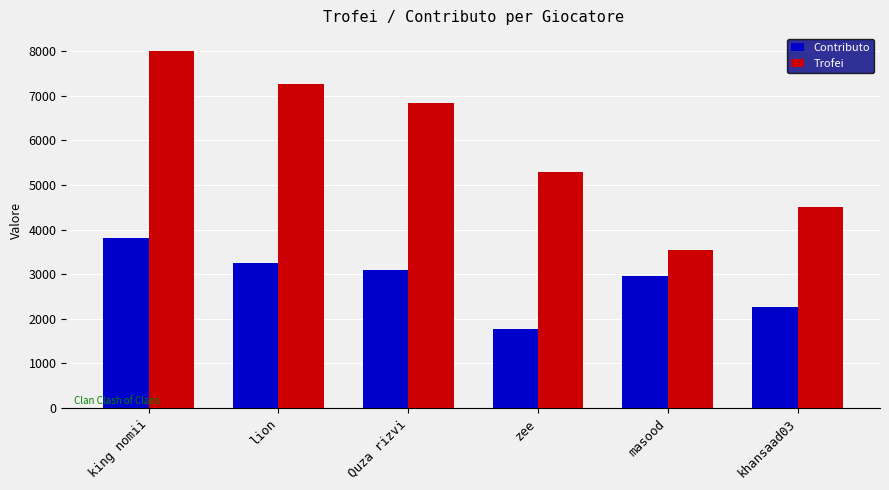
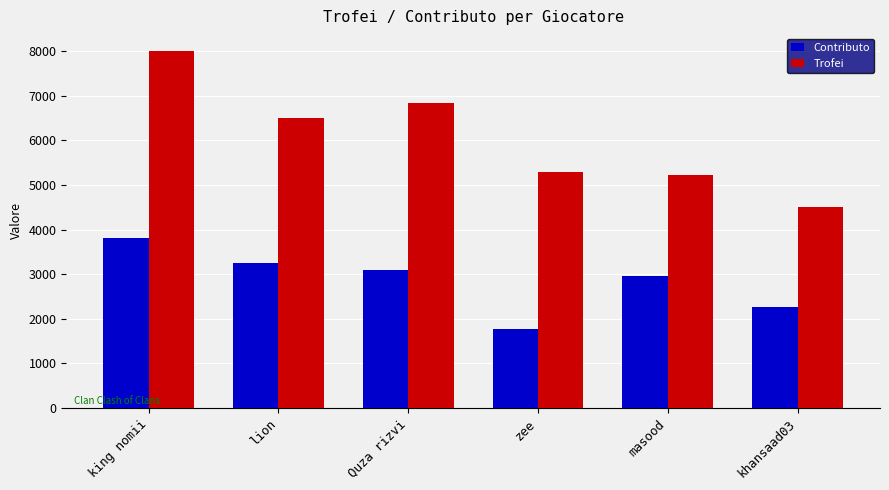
  {
    "Contributo": {
      "king nomii": 3800,
      "lion": 3300,
      "Quza rizvi": 3100,
      "zee": 1800,
      "masood": 3000,
      "khansaad03": 2300
    },
    "Trofei": {
      "king nomii": 8000,
-     "lion": 7300,
+     "lion": 6500,
      "Quza rizvi": 6800,
      "zee": 5300,
-     "masood": 3500,
+     "masood": 5200,
      "khansaad03": 4500
    }
  }
